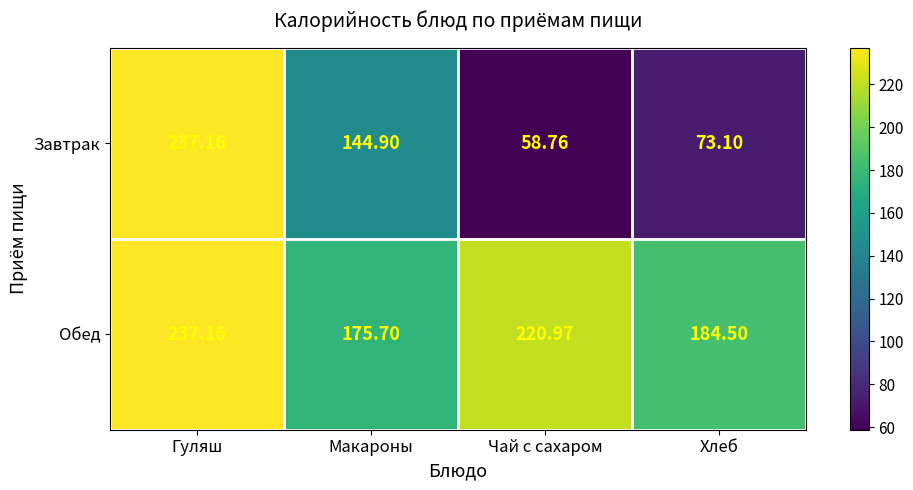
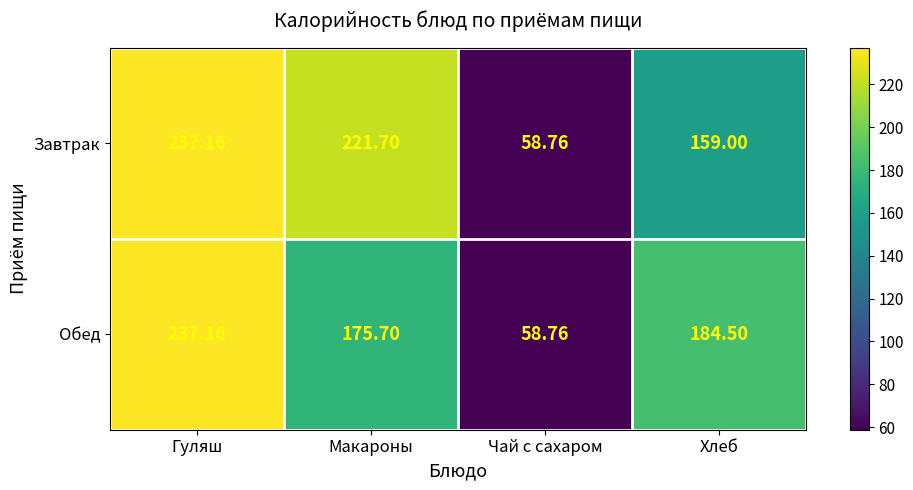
  {
    "Завтрак": {
-     "Макароны": 144.90,
+     "Макароны": 221.70,
      "Чай с сахаром": 58.76,
-     "Хлеб": 73.10
+     "Хлеб": 159.00
    },
    "Обед": {
      "Макароны": 175.70,
-     "Чай с сахаром": 220.97,
+     "Чай с сахаром": 58.76,
      "Хлеб": 184.50
    }
  }
